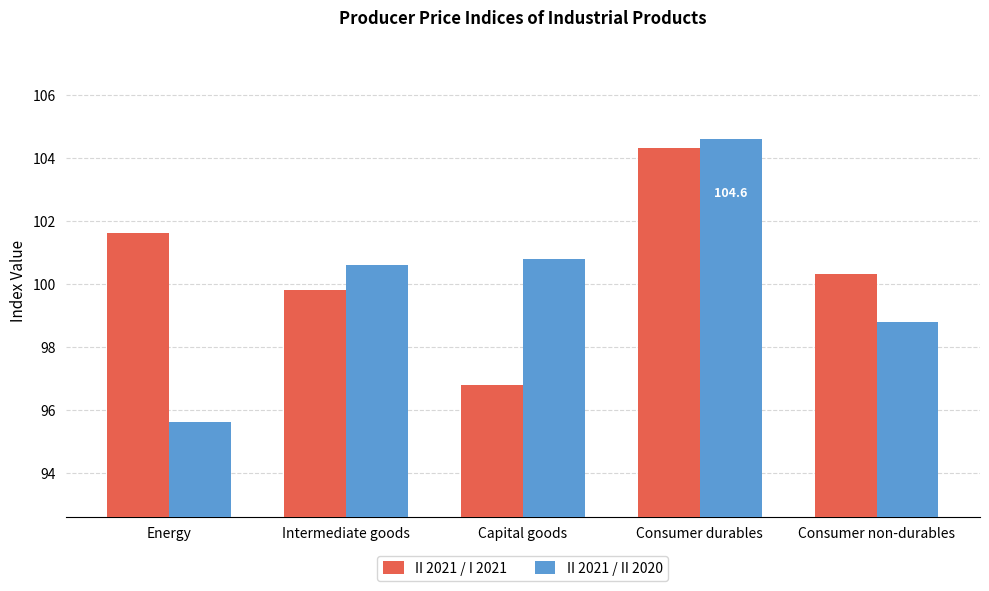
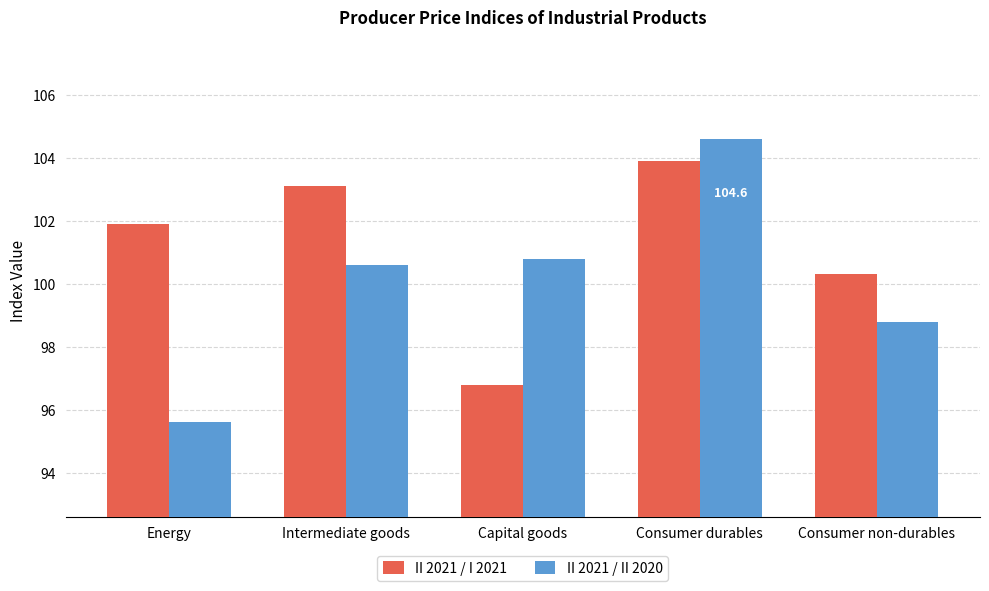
  {
    "II 2021 / I 2021": {
-     "Energy": 101.6,
-     "Intermediate goods": 99.8,
+     "Energy": 101.9,
+     "Intermediate goods": 103.1,
      "Capital goods": 96.8,
-     "Consumer durables": 104.3,
+     "Consumer durables": 103.9,
      "Consumer non-durables": 100.3
    },
    "II 2021 / II 2020": {
      "Consumer durables": 104.6
    }
  }
